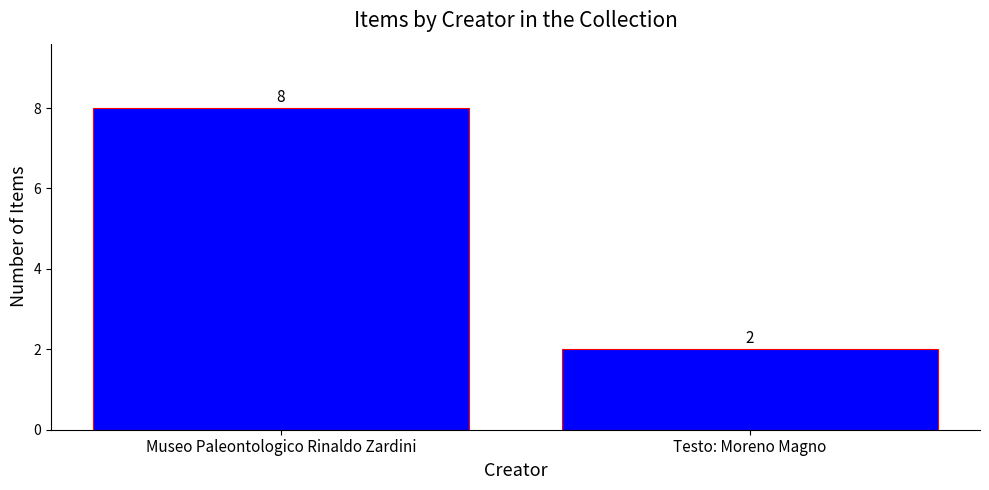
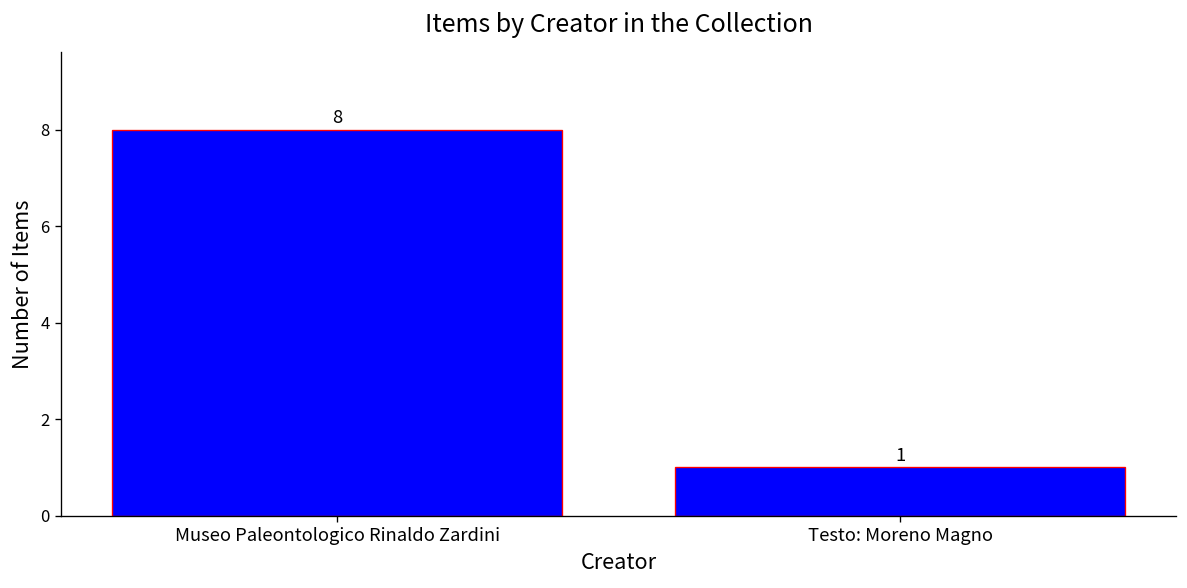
  {
    "Museo Paleontologico Rinaldo Zardini": 8,
-   "Testo: Moreno Magno": 2
+   "Testo: Moreno Magno": 1
  }
